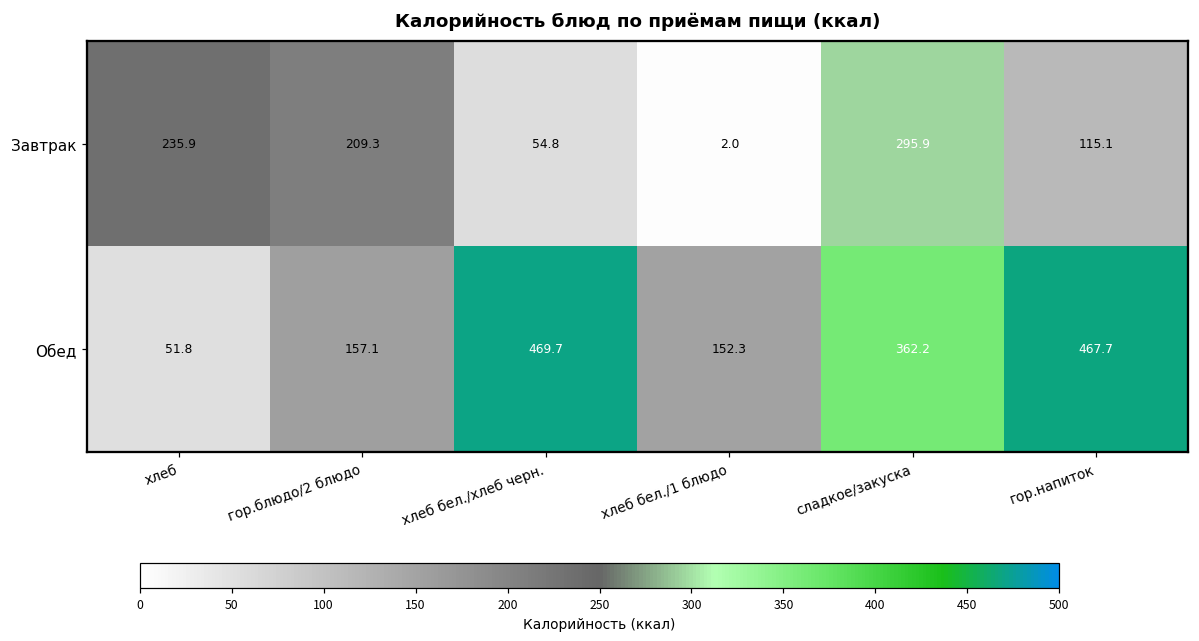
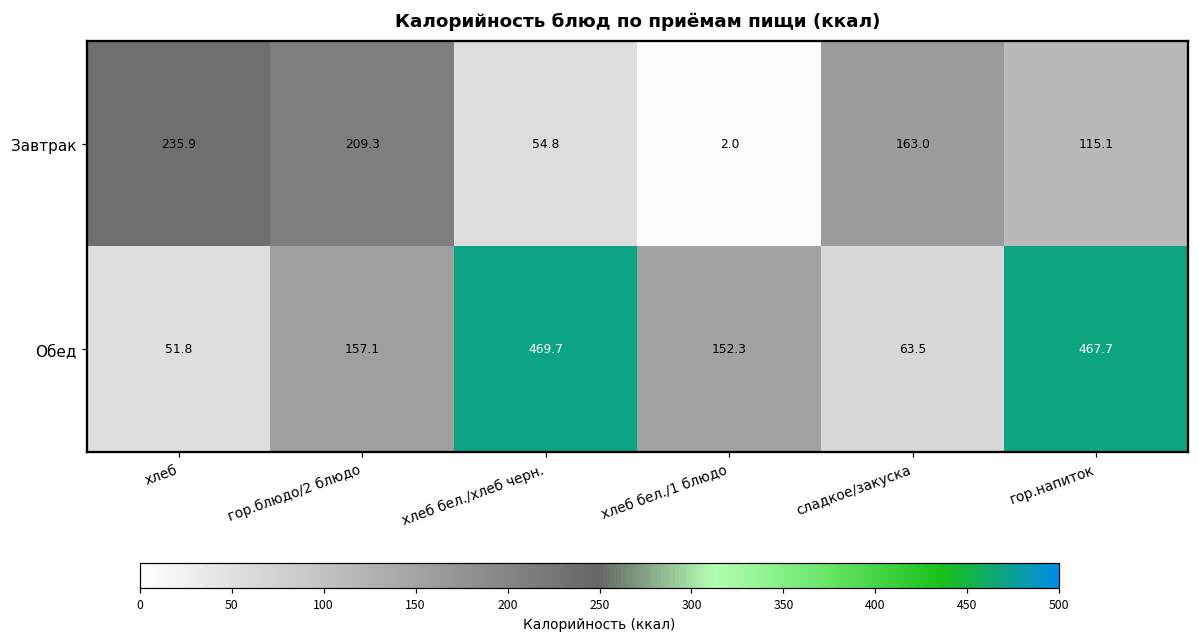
  {
    "Завтрак": {
      "хлеб": 235.9,
      "гор.блюдо/2 блюдо": 209.3,
      "хлеб бел./хлеб черн.": 54.8,
      "хлеб бел./1 блюдо": 2.0,
-     "сладкое/закуска": 295.9,
+     "сладкое/закуска": 163.0,
      "гор.напиток": 115.1
    },
    "Обед": {
      "хлеб": 51.8,
      "гор.блюдо/2 блюдо": 157.1,
      "хлеб бел./хлеб черн.": 469.7,
      "хлеб бел./1 блюдо": 152.3,
-     "сладкое/закуска": 362.2,
+     "сладкое/закуска": 63.5,
      "гор.напиток": 467.7
    }
  }
